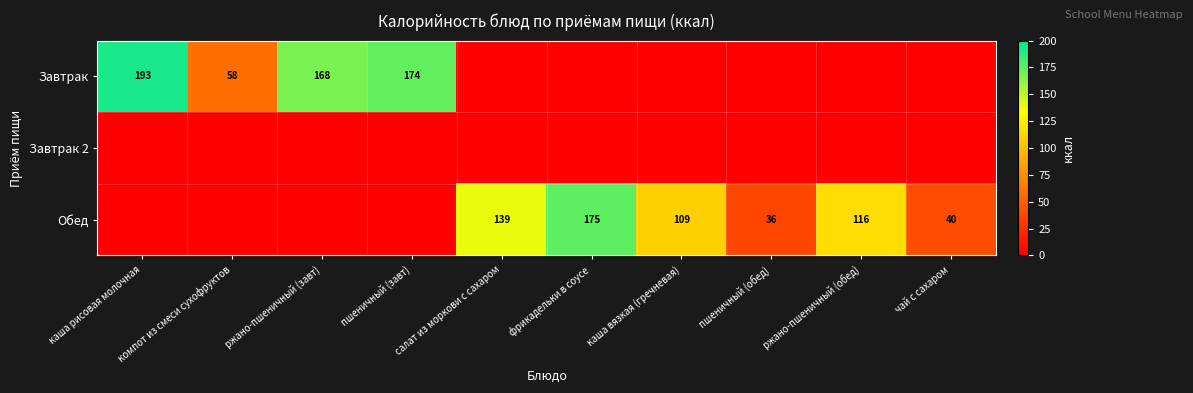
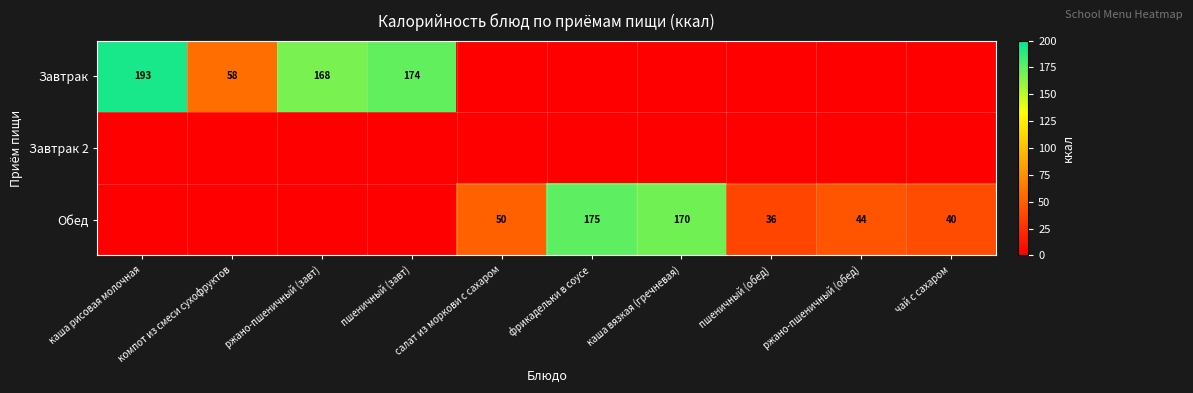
  {
    "Завтрак": {
      "каша рисовая молочная": 193,
      "компот из смеси сухофруктов": 58,
      "ржано-пшеничный (завт)": 168,
      "пшеничный (завт)": 174
    },
    "Обед": {
-     "салат из моркови с сахаром": 139,
+     "салат из моркови с сахаром": 50,
      "фрикадельки в соусе": 175,
-     "каша вязкая (гречневая)": 109,
+     "каша вязкая (гречневая)": 170,
      "пшеничный (обед)": 36,
-     "ржано-пшеничный (обед)": 116,
+     "ржано-пшеничный (обед)": 44,
      "чай с сахаром": 40
    }
  }
